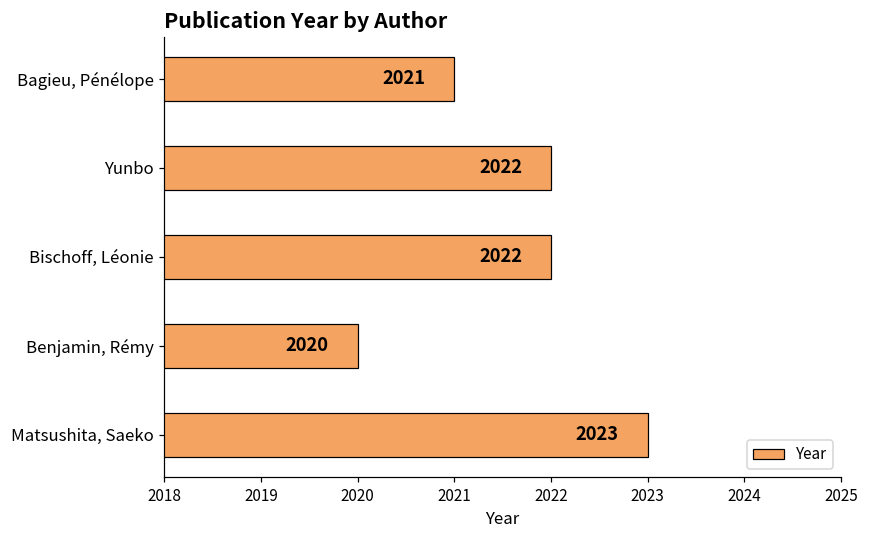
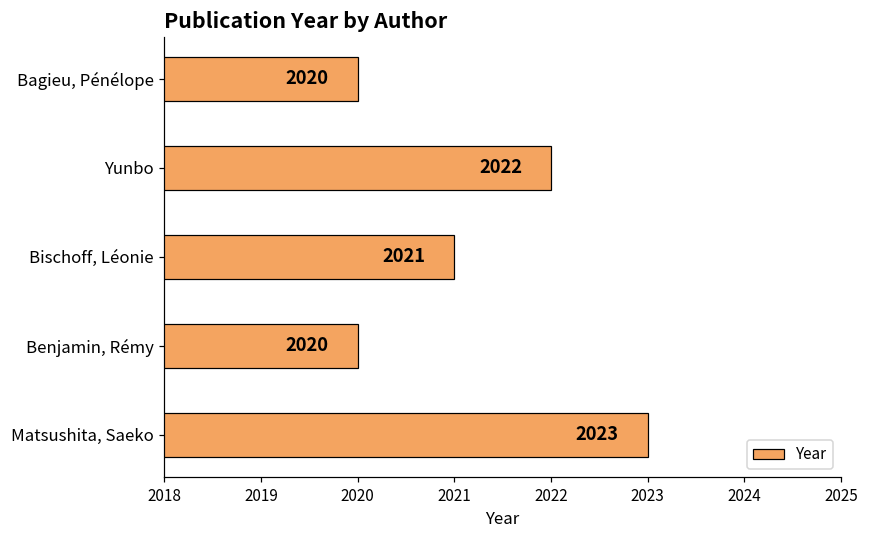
  {
-   "Bagieu, Pénélope": 2021,
+   "Bagieu, Pénélope": 2020,
    "Yunbo": 2022,
-   "Bischoff, Léonie": 2022,
+   "Bischoff, Léonie": 2021,
    "Benjamin, Rémy": 2020,
    "Matsushita, Saeko": 2023
  }
